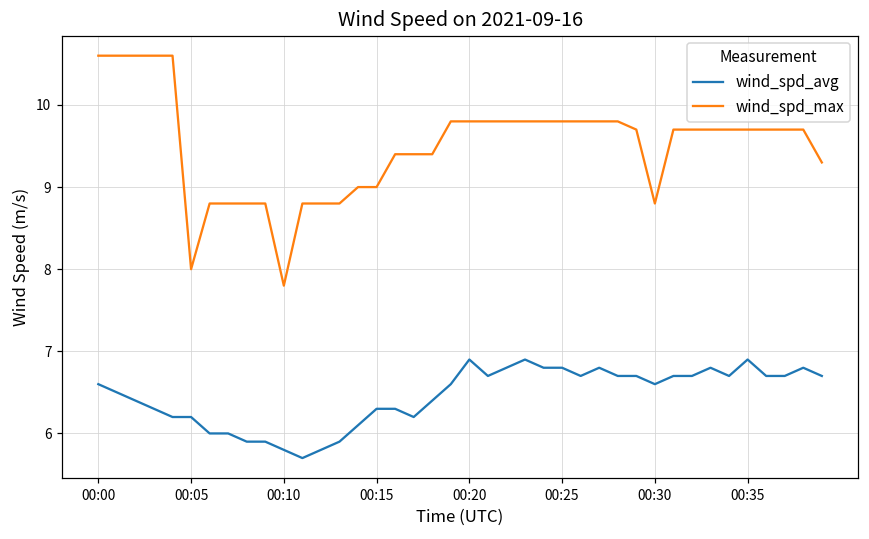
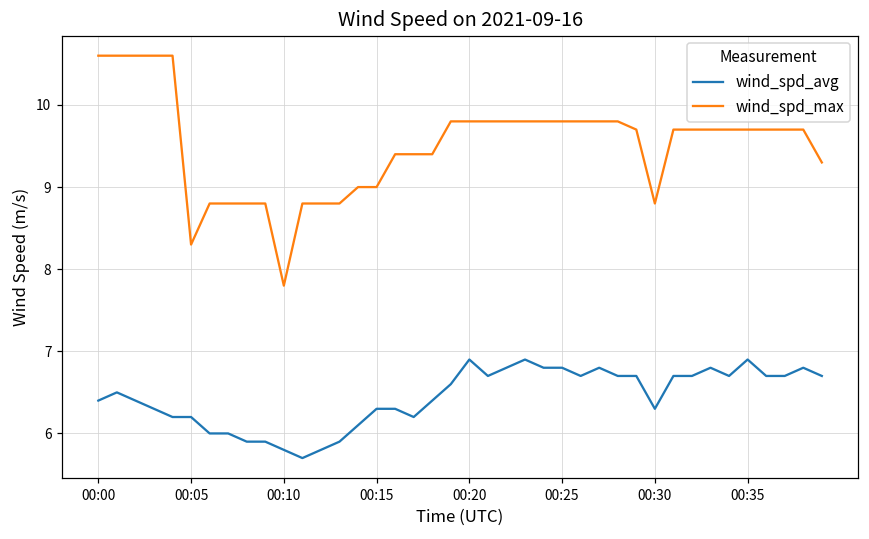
  {
    "wind_spd_avg": {
-     "00:00": 6.6,
+     "00:00": 6.4,
      "00:05": 6.2,
      "00:10": 5.8,
      "00:15": 6.3,
      "00:20": 6.9,
      "00:25": 6.8,
-     "00:30": 6.6,
+     "00:30": 6.3,
      "00:35": 6.9
    },
    "wind_spd_max": {
      "00:00": 10.6,
-     "00:05": 8.0,
+     "00:05": 8.3,
      "00:10": 7.8,
      "00:15": 9.0,
      "00:20": 9.8,
      "00:25": 9.8,
      "00:30": 8.8,
      "00:35": 9.7
    }
  }
